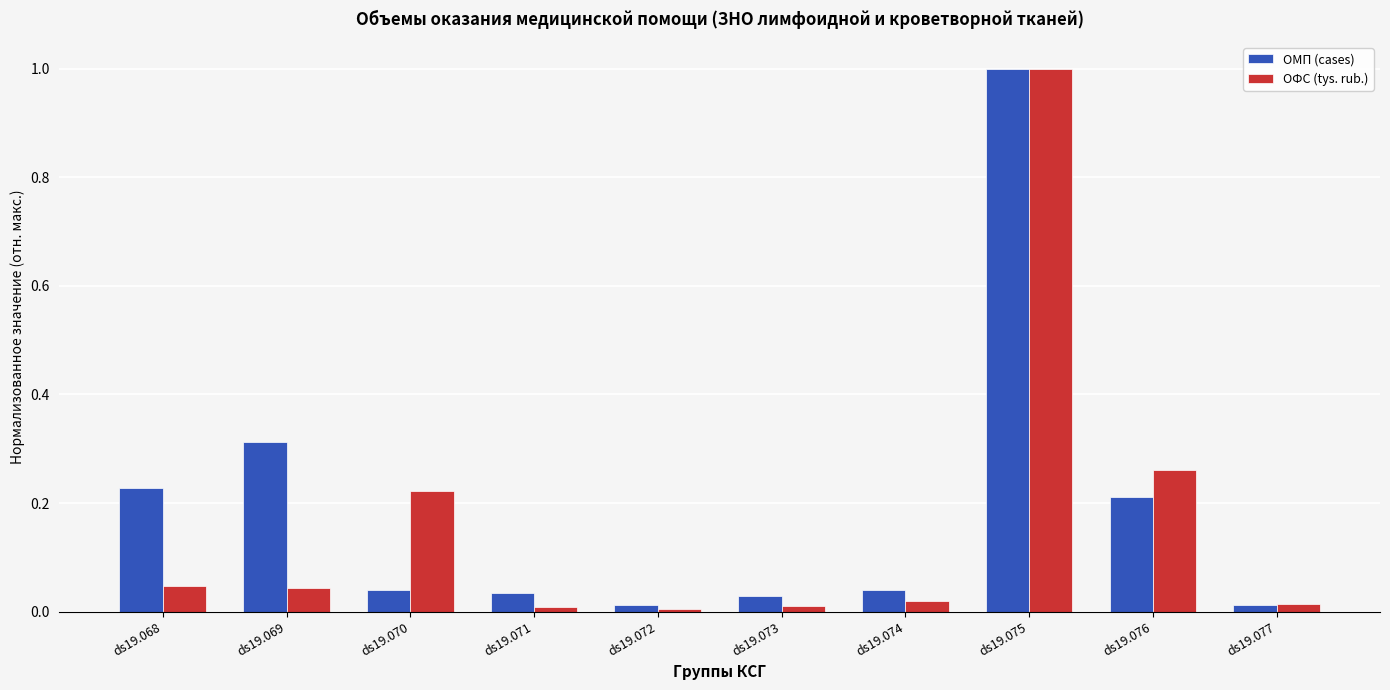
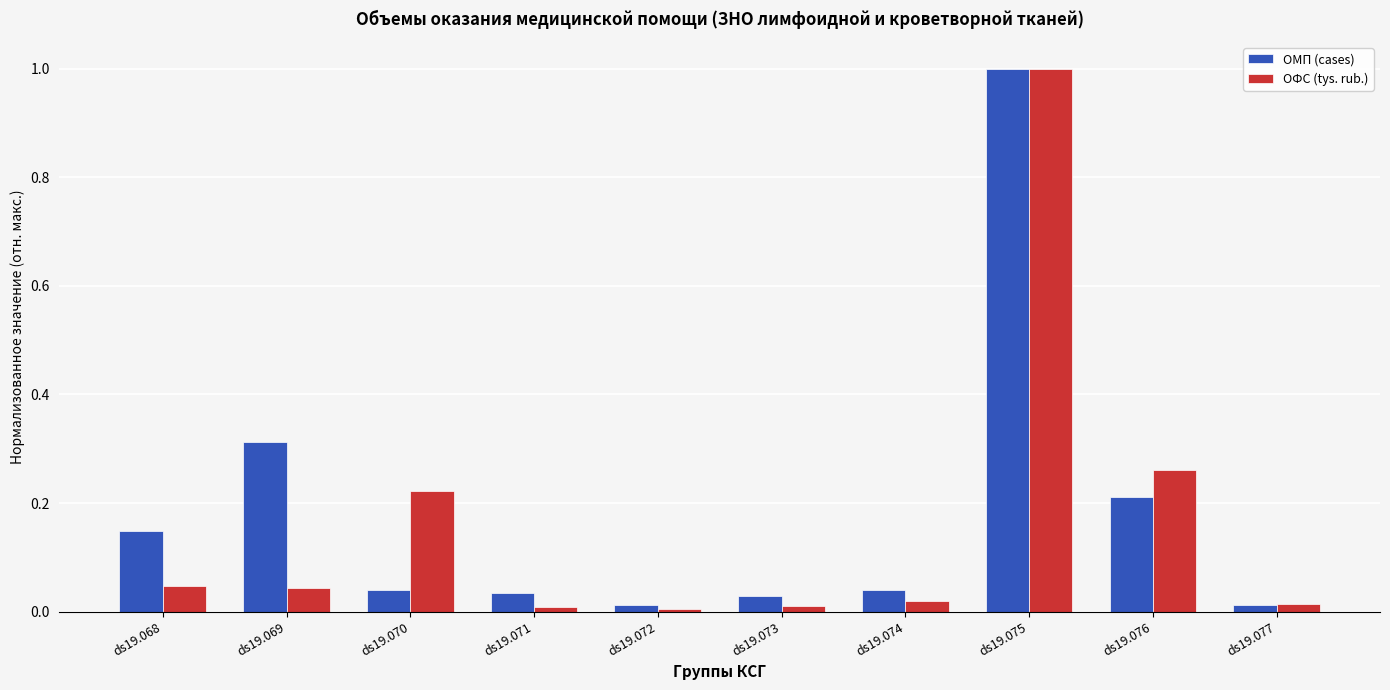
  {
    "ОМП (cases)": {
-     "ds19.068": 0.23,
+     "ds19.068": 0.15,
      "ds19.069": 0.31,
      "ds19.070": 0.04,
      "ds19.071": 0.03,
      "ds19.072": 0.01,
      "ds19.073": 0.03,
      "ds19.074": 0.04,
      "ds19.075": 1.00,
      "ds19.076": 0.21,
      "ds19.077": 0.01
    },
    "ОФС (tys. rub.)": {
      "ds19.068": 0.05,
      "ds19.069": 0.04,
      "ds19.070": 0.22,
      "ds19.071": 0.01,
      "ds19.073": 0.01,
      "ds19.074": 0.02,
      "ds19.075": 1.00,
      "ds19.076": 0.26,
      "ds19.077": 0.01
    }
  }
